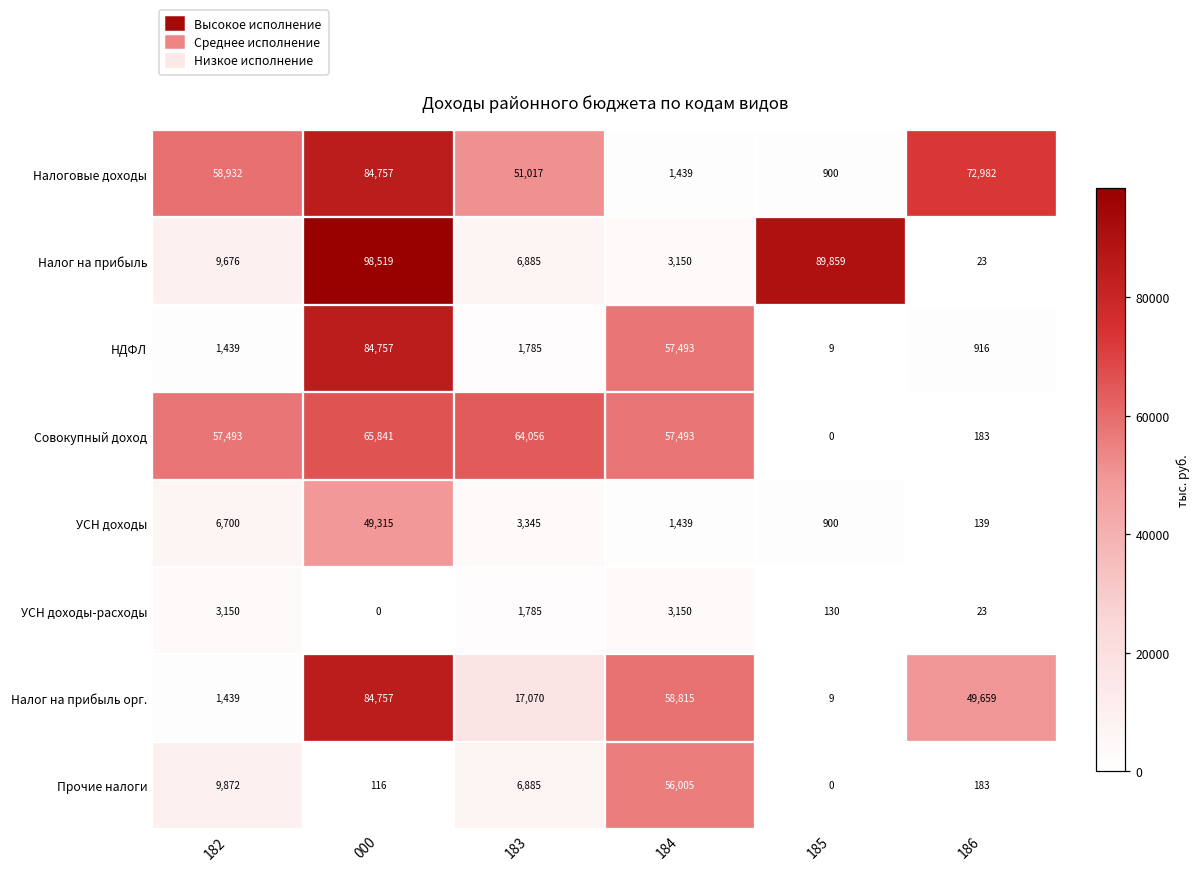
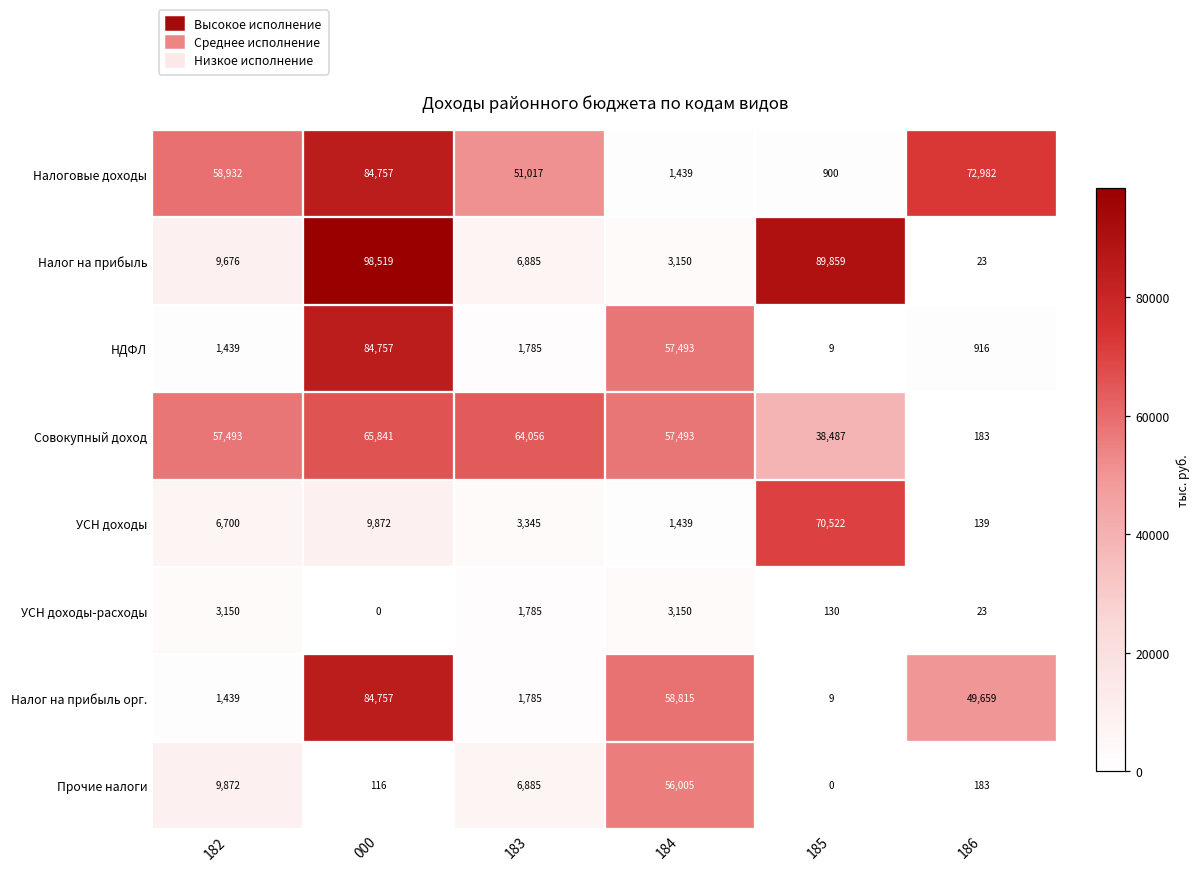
  {
    "Налоговые доходы": {
      "182": "58,932",
      "000": "84,757",
      "183": "51,017",
      "184": "1,439",
      "185": "900",
      "186": "72,982"
    },
    "Налог на прибыль": {
      "182": "9,676",
      "000": "98,519",
      "183": "6,885",
      "184": "3,150",
      "185": "89,859",
      "186": "23"
    },
    "НДФЛ": {
      "182": "1,439",
      "000": "84,757",
      "183": "1,785",
      "184": "57,493",
      "185": "9",
      "186": "916"
    },
    "Совокупный доход": {
      "182": "57,493",
      "000": "65,841",
      "183": "64,056",
      "184": "57,493",
-     "185": "0",
+     "185": "38,487",
      "186": "183"
    },
    "УСН доходы": {
      "182": "6,700",
-     "000": "49,315",
+     "000": "9,872",
      "183": "3,345",
      "184": "1,439",
-     "185": "900",
+     "185": "70,522",
      "186": "139"
    },
    "УСН доходы-расходы": {
      "182": "3,150",
      "000": "0",
      "183": "1,785",
      "184": "3,150",
      "185": "130",
      "186": "23"
    },
    "Налог на прибыль орг.": {
      "182": "1,439",
      "000": "84,757",
-     "183": "17,070",
+     "183": "1,785",
      "184": "58,815",
      "185": "9",
      "186": "49,659"
    },
    "Прочие налоги": {
      "182": "9,872",
      "000": "116",
      "183": "6,885",
      "184": "56,005",
      "185": "0",
      "186": "183"
    }
  }
